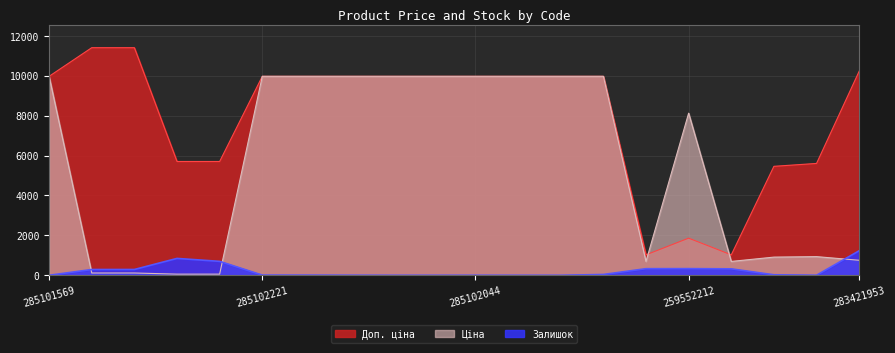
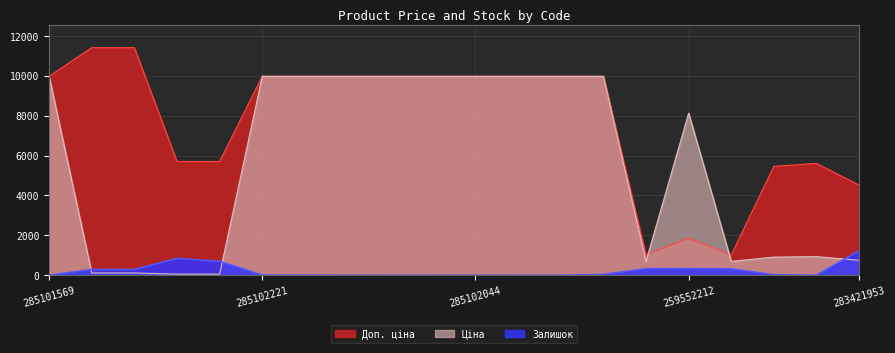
  {
    "Доп. ціна": {
      "259552212": 1900,
-     "283421953": 10200
+     "283421953": 4500
    },
    "Ціна": {
      "259552212": 8100,
      "283421953": 800
    },
    "Залишок": {
      "285101569": 0,
      "285102221": 0,
      "285102044": 0,
      "259552212": 300,
      "283421953": 1200
    }
  }
